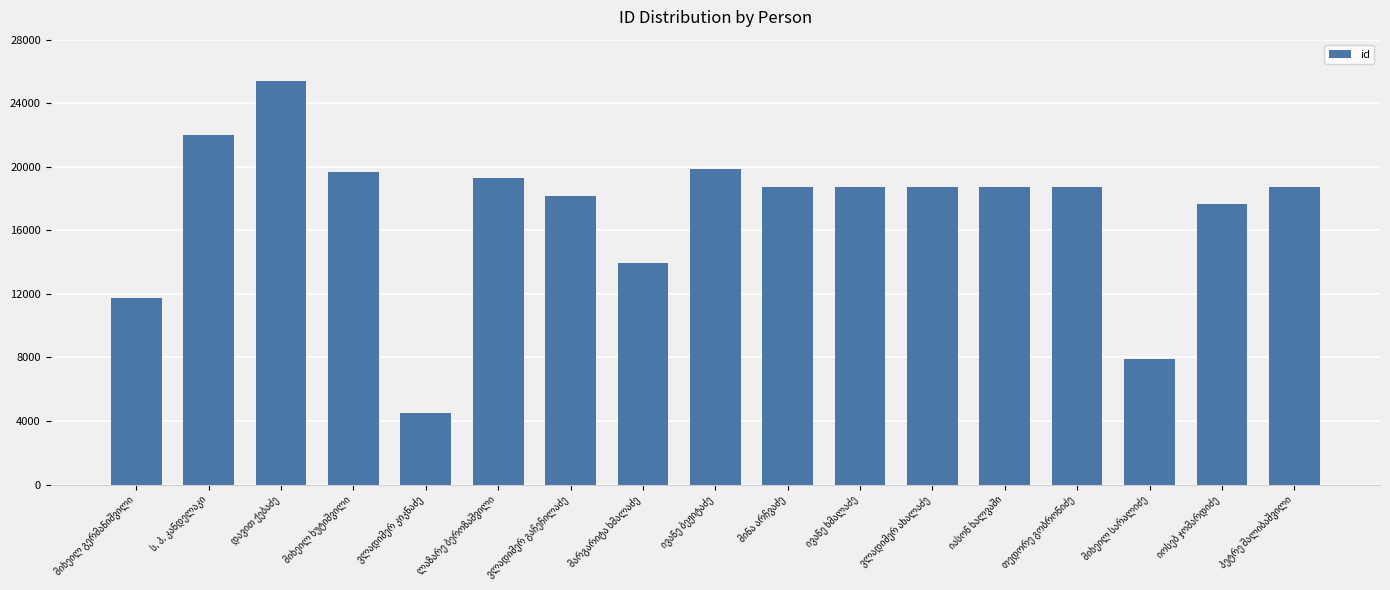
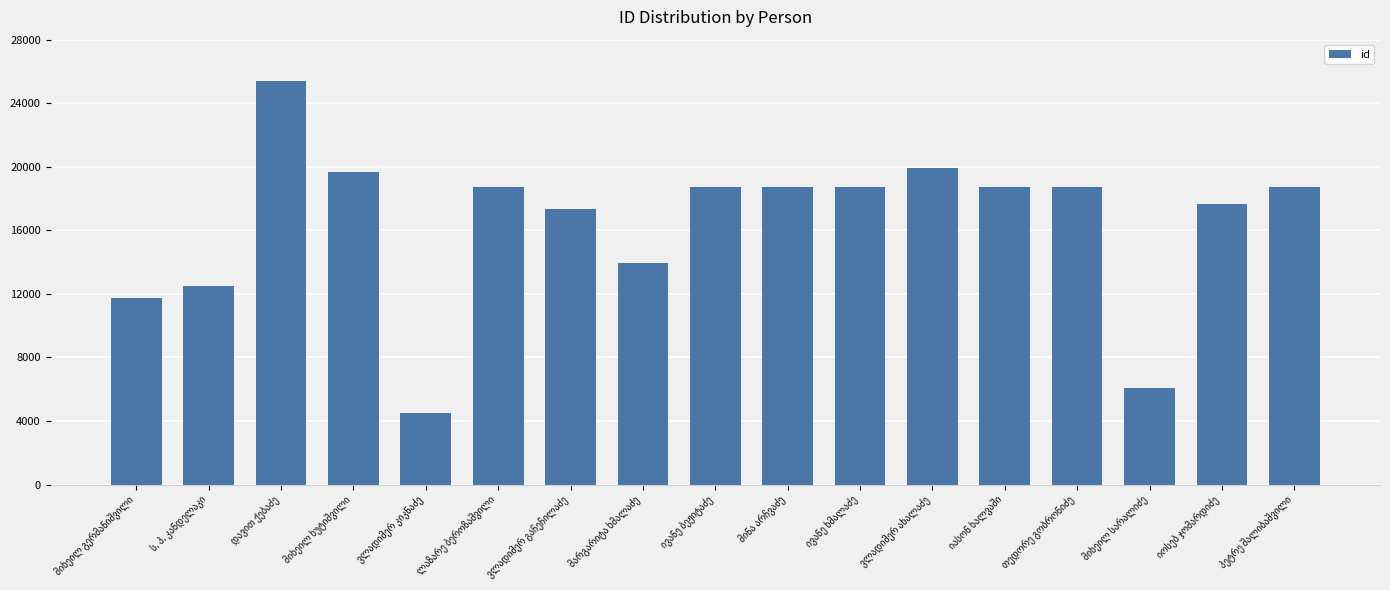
  {
    "მიხეილ გერმანიშვილი": 11800,
-   "ს. პ. კანდელაკი": 22000,
+   "ს. პ. კანდელაკი": 12500,
    "დავით ქებაძე": 25400,
    "მიხეილ ხუტიშვილი": 19700,
    "ვლადიმერ კიკნაძე": 4500,
-   "ლაზარე ბეროზაშვილი": 19300,
-   "ვლადიმერ გაჩეჩილაძე": 18200,
+   "ლაზარე ბეროზაშვილი": 18700,
+   "ვლადიმერ გაჩეჩილაძე": 17300,
    "მარგარიტა ხმალაძე": 14000,
-   "ივანე ბეჟიტაძე": 19900,
+   "ივანე ბეჟიტაძე": 18700,
    "მინა არჩვაძე": 18700,
    "ივანე ხმალაძე": 18700,
-   "ვლადიმერ ახალაძე": 18700,
+   "ვლადიმერ ახალაძე": 20000,
    "იასონ ხალვაში": 18700,
    "თედორე გობრონიძე": 18700,
-   "მიხეილ სარალიძე": 7900,
+   "მიხეილ სარალიძე": 6100,
    "იოსებ ჯომარდიძე": 17700,
    "პეტრე შალიბაშვილი": 18700
  }
